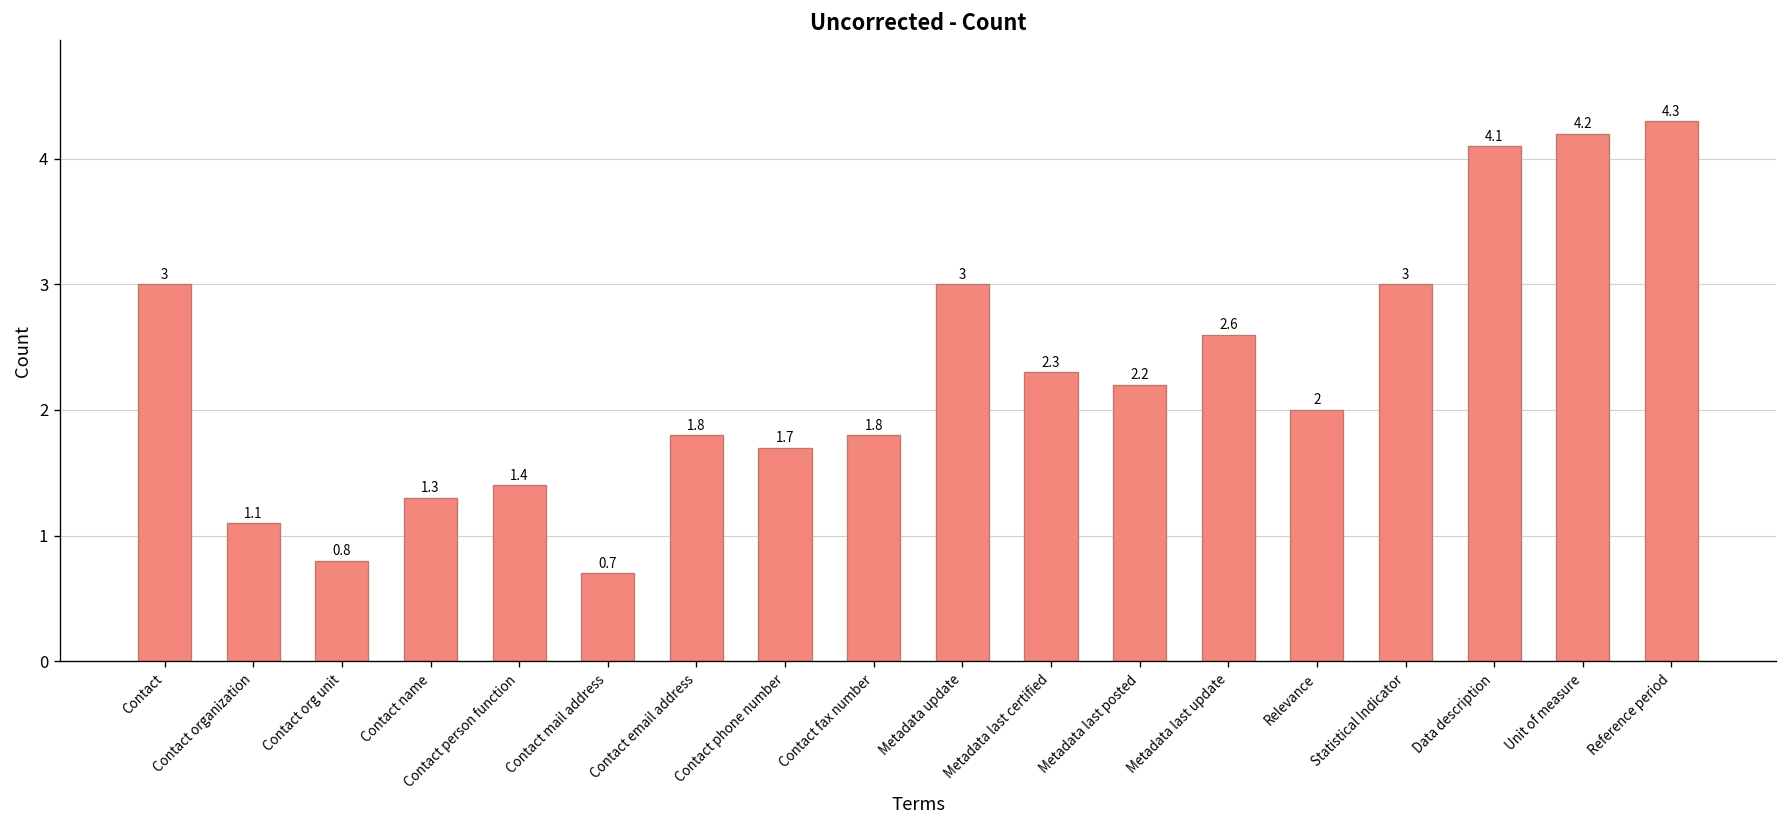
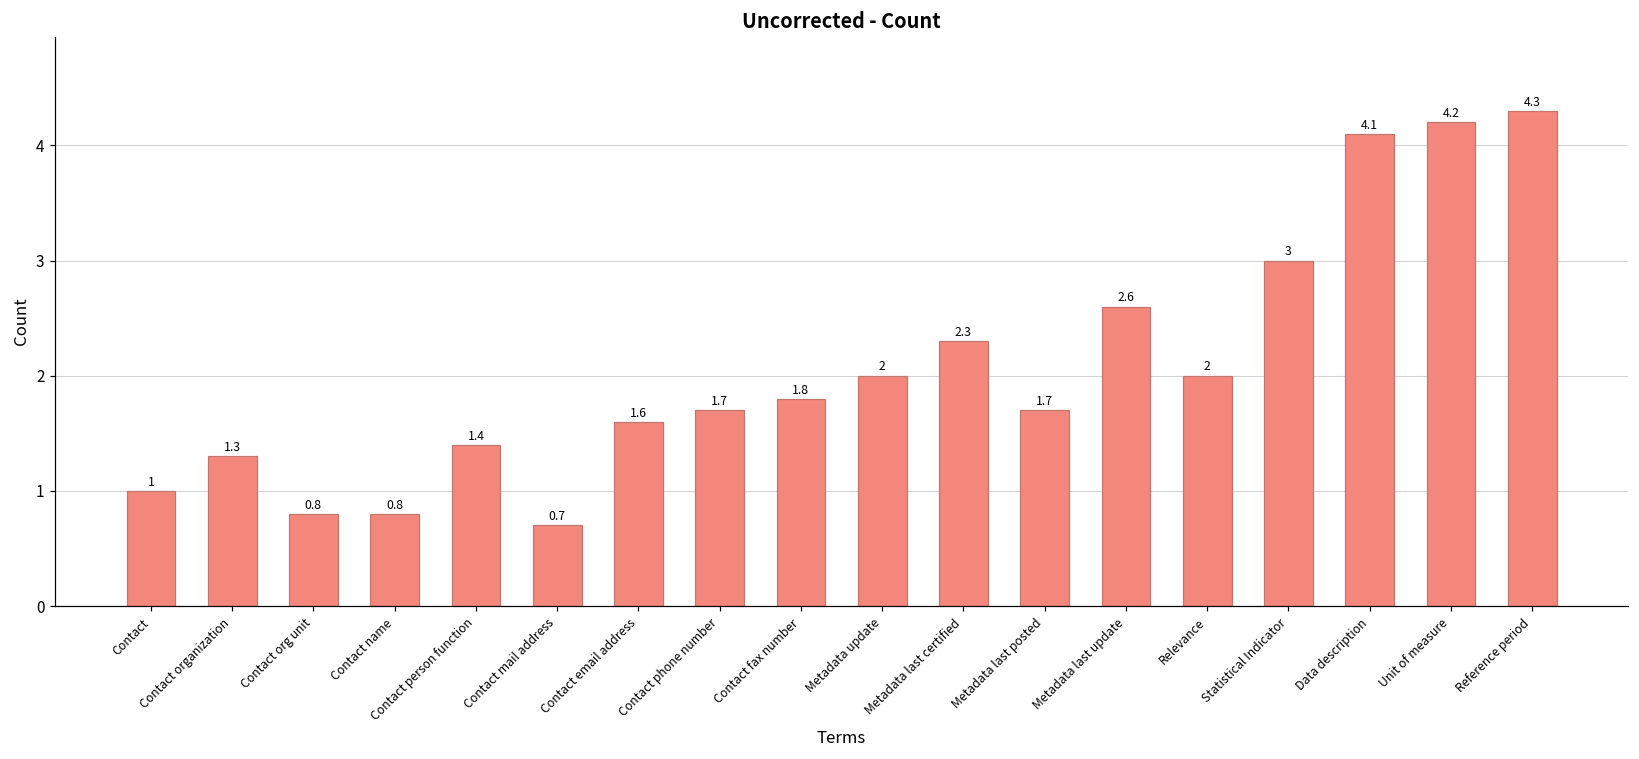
  {
-   "Contact": 3,
-   "Contact organization": 1.1,
+   "Contact": 1,
+   "Contact organization": 1.3,
    "Contact org unit": 0.8,
-   "Contact name": 1.3,
+   "Contact name": 0.8,
    "Contact person function": 1.4,
    "Contact mail address": 0.7,
-   "Contact email address": 1.8,
+   "Contact email address": 1.6,
    "Contact phone number": 1.7,
    "Contact fax number": 1.8,
-   "Metadata update": 3,
+   "Metadata update": 2,
    "Metadata last certified": 2.3,
-   "Metadata last posted": 2.2,
+   "Metadata last posted": 1.7,
    "Metadata last update": 2.6,
    "Relevance": 2,
    "Statistical Indicator": 3,
    "Data description": 4.1,
    "Unit of measure": 4.2,
    "Reference period": 4.3
  }
